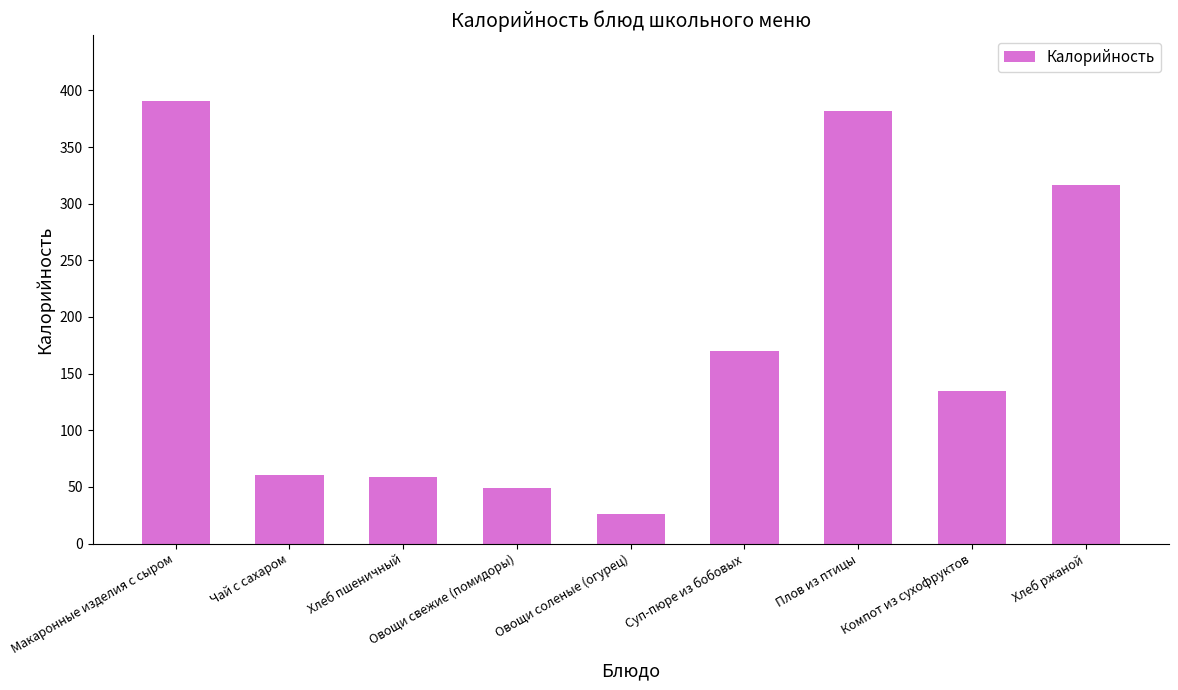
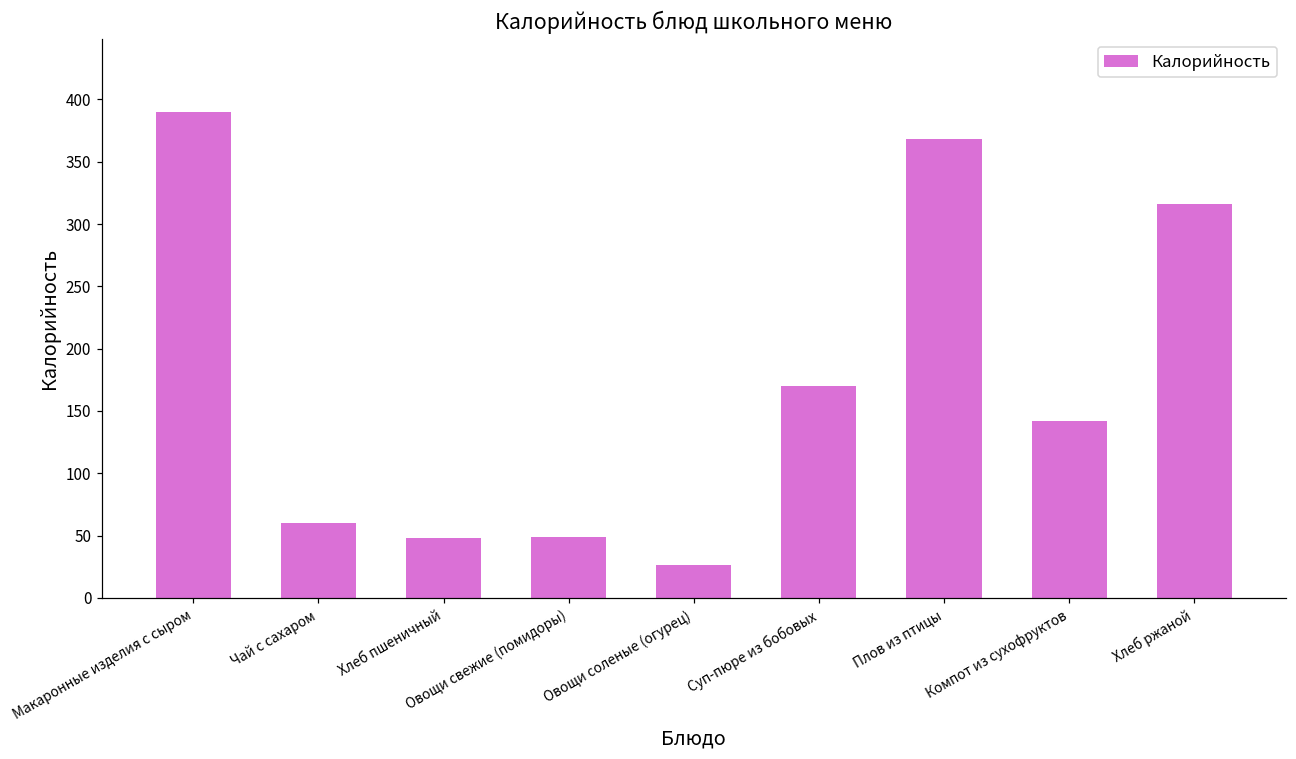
  {
    "Макаронные изделия с сыром": 390,
    "Чай с сахаром": 60,
-   "Хлеб пшеничный": 59,
+   "Хлеб пшеничный": 48,
    "Овощи свежие (помидоры)": 49,
    "Овощи соленые (огурец)": 26,
    "Суп-пюре из бобовых": 170,
-   "Плов из птицы": 382,
-   "Компот из сухофруктов": 135,
+   "Плов из птицы": 368,
+   "Компот из сухофруктов": 142,
    "Хлеб ржаной": 316
  }
